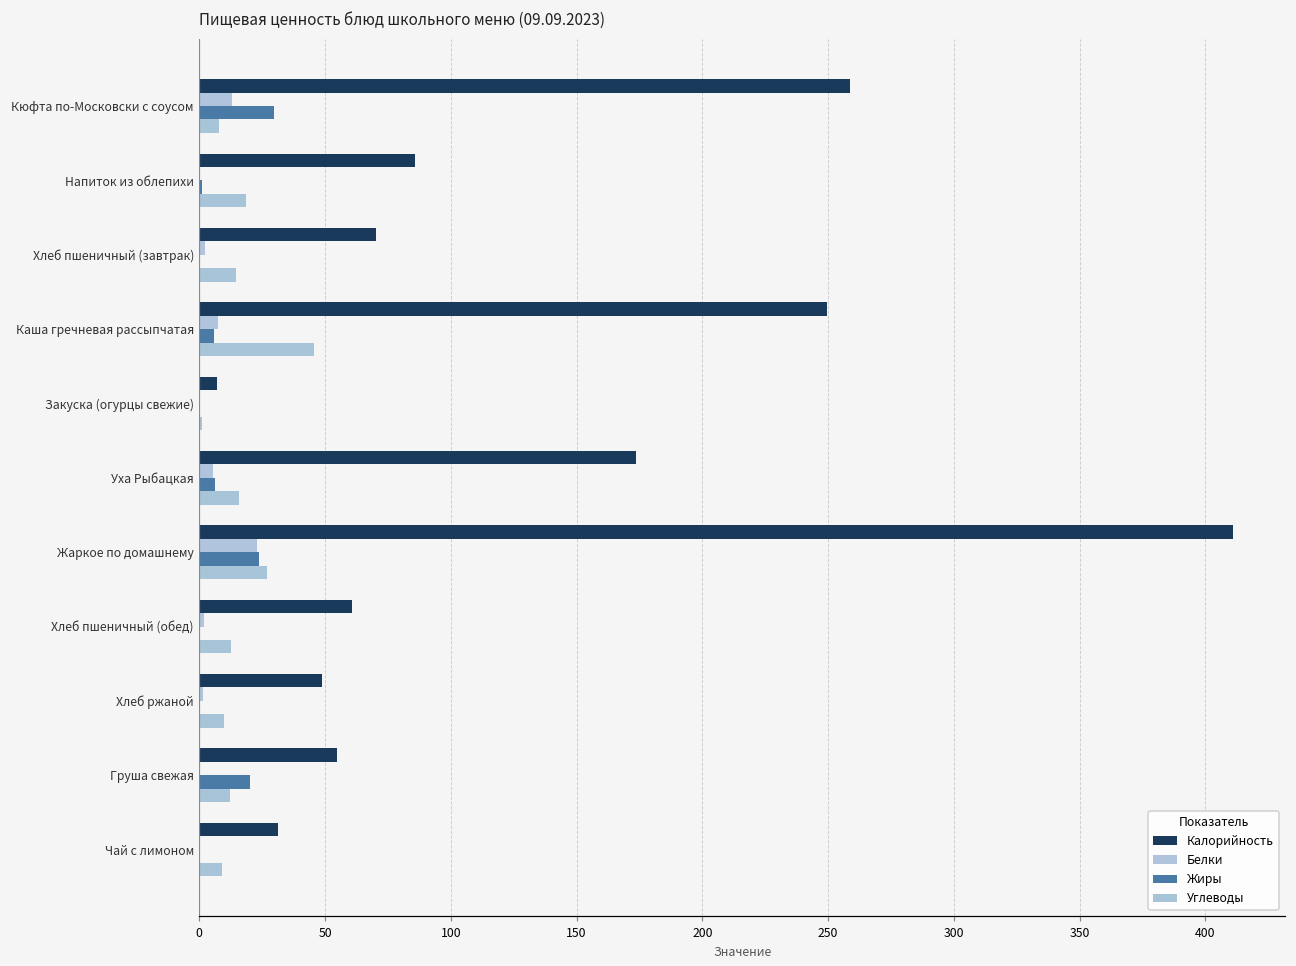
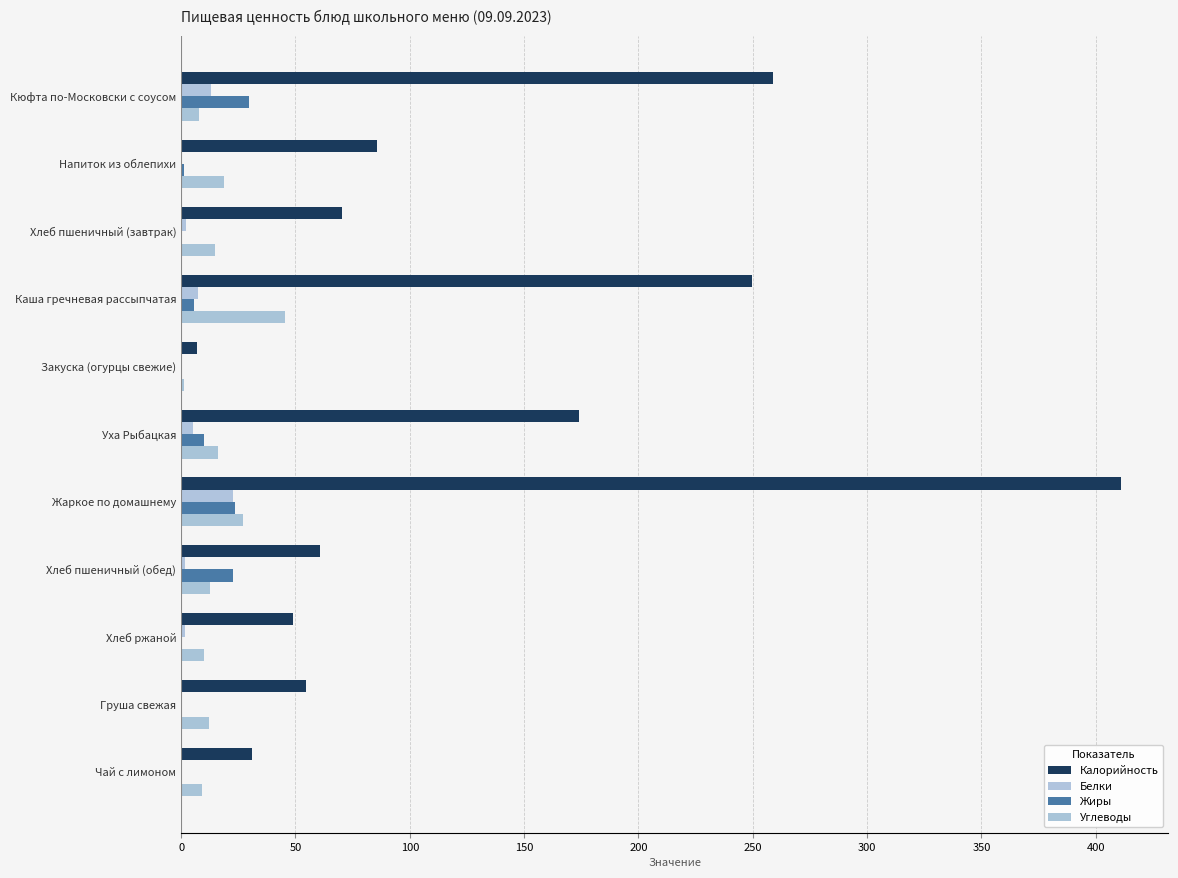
  {
    "Калорийность": {
      "Кюфта по-Московски с соусом": 259,
      "Напиток из облепихи": 86,
      "Хлеб пшеничный (завтрак)": 70,
      "Каша гречневая рассыпчатая": 250,
      "Закуска (огурцы свежие)": 7,
      "Уха Рыбацкая": 174,
      "Жаркое по домашнему": 411,
      "Хлеб пшеничный (обед)": 61,
      "Хлеб ржаной": 49,
      "Груша свежая": 55,
      "Чай с лимоном": 31
    },
    "Жиры": {
      "Кюфта по-Московски с соусом": 30,
      "Напиток из облепихи": 1,
      "Каша гречневая рассыпчатая": 6,
-     "Уха Рыбацкая": 6,
+     "Уха Рыбацкая": 10,
      "Жаркое по домашнему": 24,
-     "Хлеб пшеничный (обед)": 0,
-     "Груша свежая": 20,
+     "Хлеб пшеничный (обед)": 23,
+     "Груша свежая": 0,
      "Чай с лимоном": 0
    }
  }
